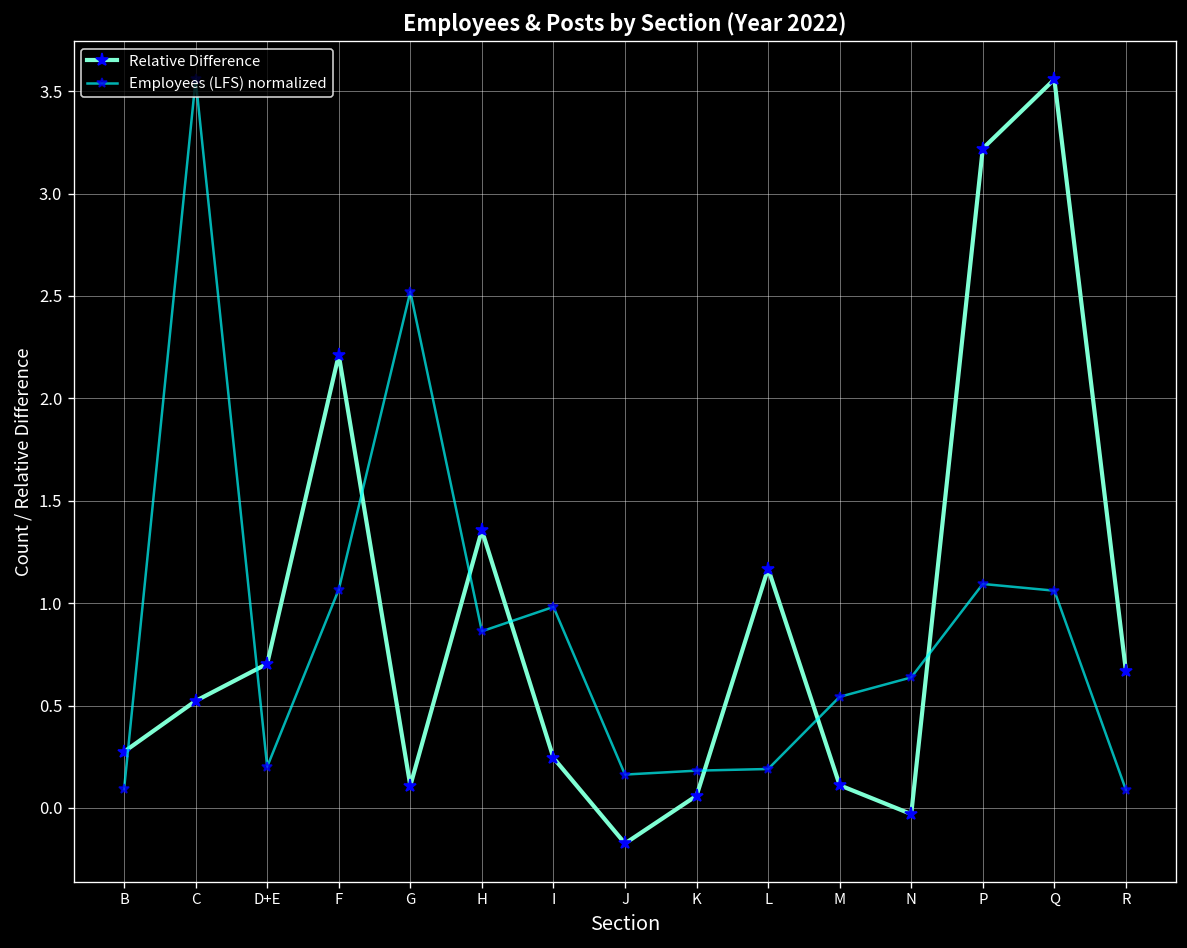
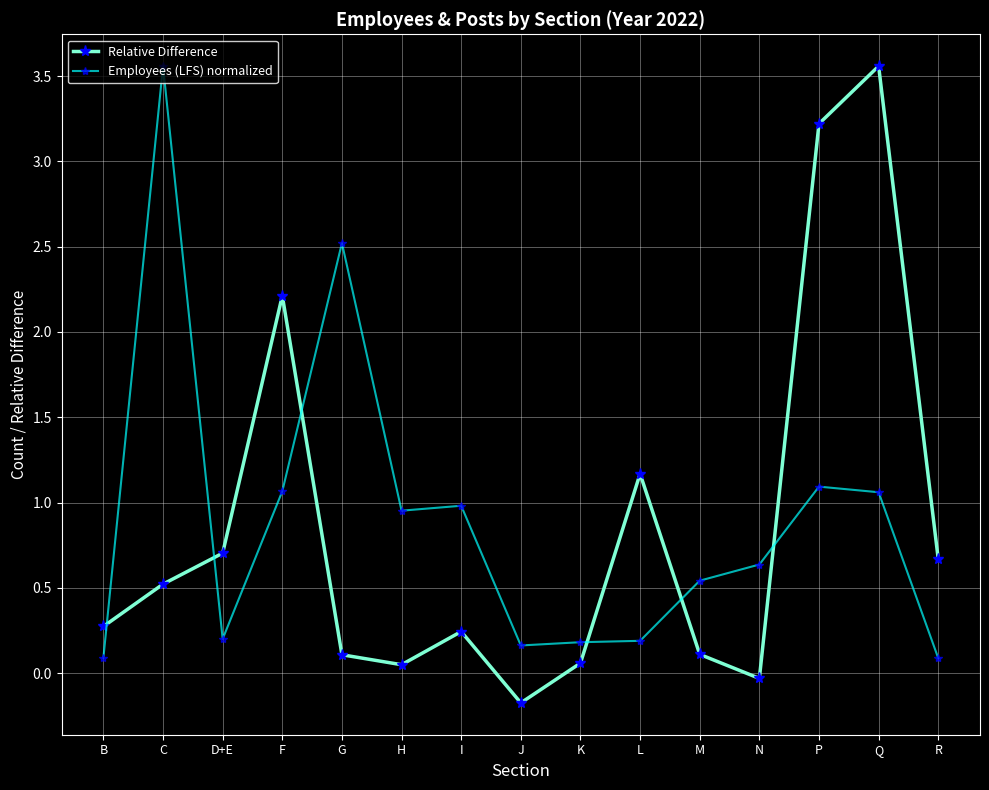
  {
    "Relative Difference": {
      "B": 0.27,
      "C": 0.52,
      "D+E": 0.70,
      "F": 2.21,
      "G": 0.11,
-     "H": 1.36,
+     "H": 0.05,
      "I": 0.24,
      "J": -0.17,
      "K": 0.06,
      "L": 1.17,
      "M": 0.11,
      "N": -0.03,
      "P": 3.22,
      "Q": 3.56,
      "R": 0.67
    },
    "Employees (LFS) normalized": {
      "B": 0.09,
      "D+E": 0.20,
      "F": 1.07,
      "G": 2.52,
-     "H": 0.86,
+     "H": 0.95,
      "I": 0.98,
      "J": 0.16,
      "K": 0.18,
      "L": 0.19,
      "M": 0.54,
      "N": 0.64,
      "P": 1.09,
      "Q": 1.06,
      "R": 0.09
    }
  }
